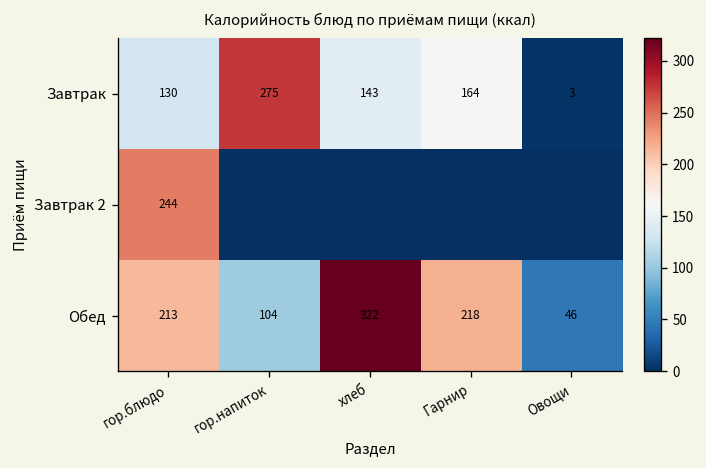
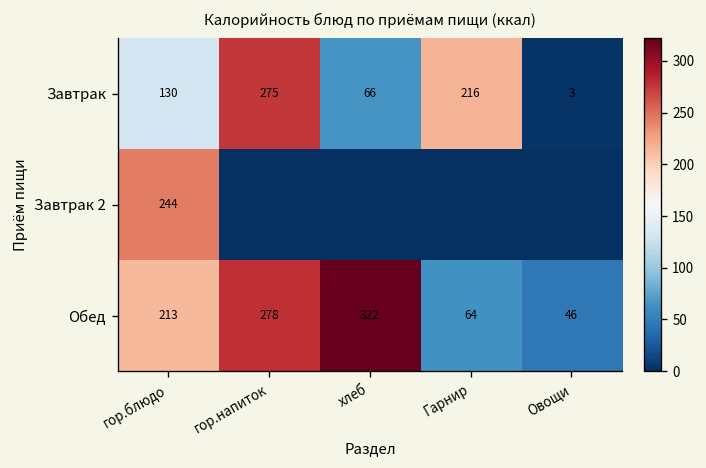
  {
    "Завтрак": {
      "гор.блюдо": 130,
      "гор.напиток": 275,
-     "хлеб": 143,
-     "Гарнир": 164,
+     "хлеб": 66,
+     "Гарнир": 216,
      "Овощи": 3
    },
    "Завтрак 2": {
      "гор.блюдо": 244
    },
    "Обед": {
      "гор.блюдо": 213,
-     "гор.напиток": 104,
+     "гор.напиток": 278,
      "хлеб": 322,
-     "Гарнир": 218,
+     "Гарнир": 64,
      "Овощи": 46
    }
  }
